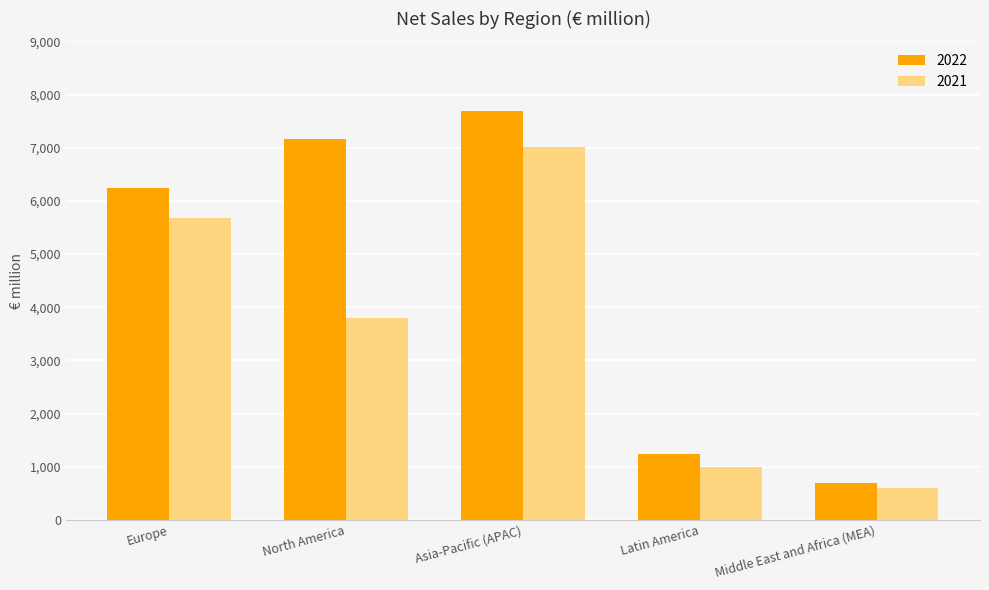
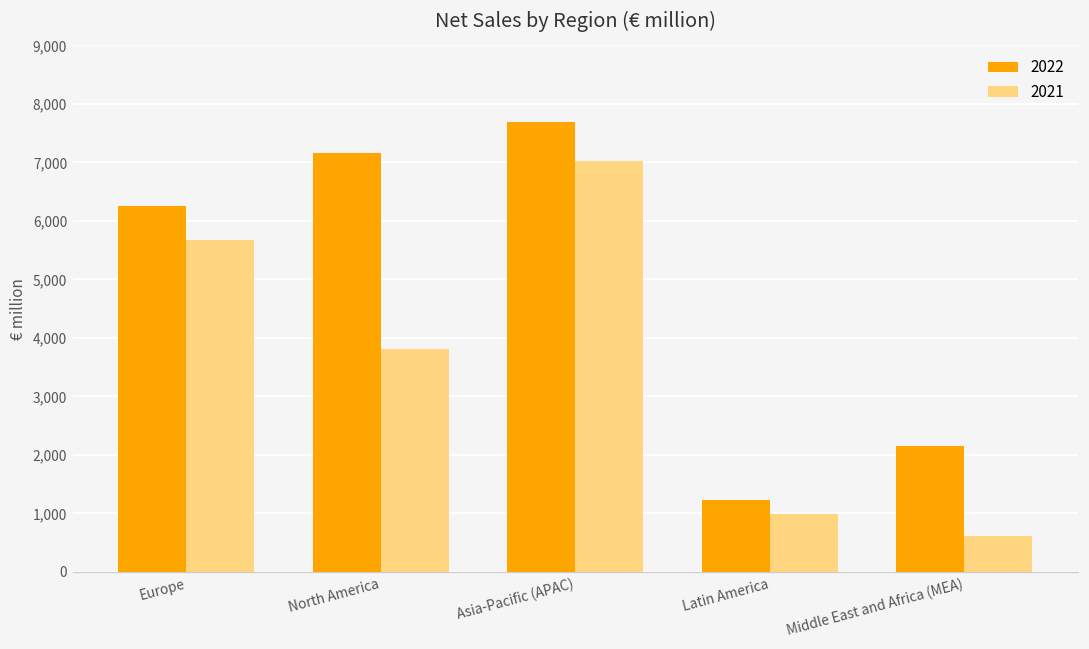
  {
    "2022": {
      "Europe": "6,200",
      "North America": "7,200",
      "Asia-Pacific (APAC)": "7,700",
      "Latin America": "1,200",
-     "Middle East and Africa (MEA)": "700"
+     "Middle East and Africa (MEA)": "2,100"
    },
    "2021": {
      "Europe": "5,700",
      "North America": "3,800",
      "Asia-Pacific (APAC)": "7,000",
      "Latin America": "1,000",
      "Middle East and Africa (MEA)": "600"
    }
  }
